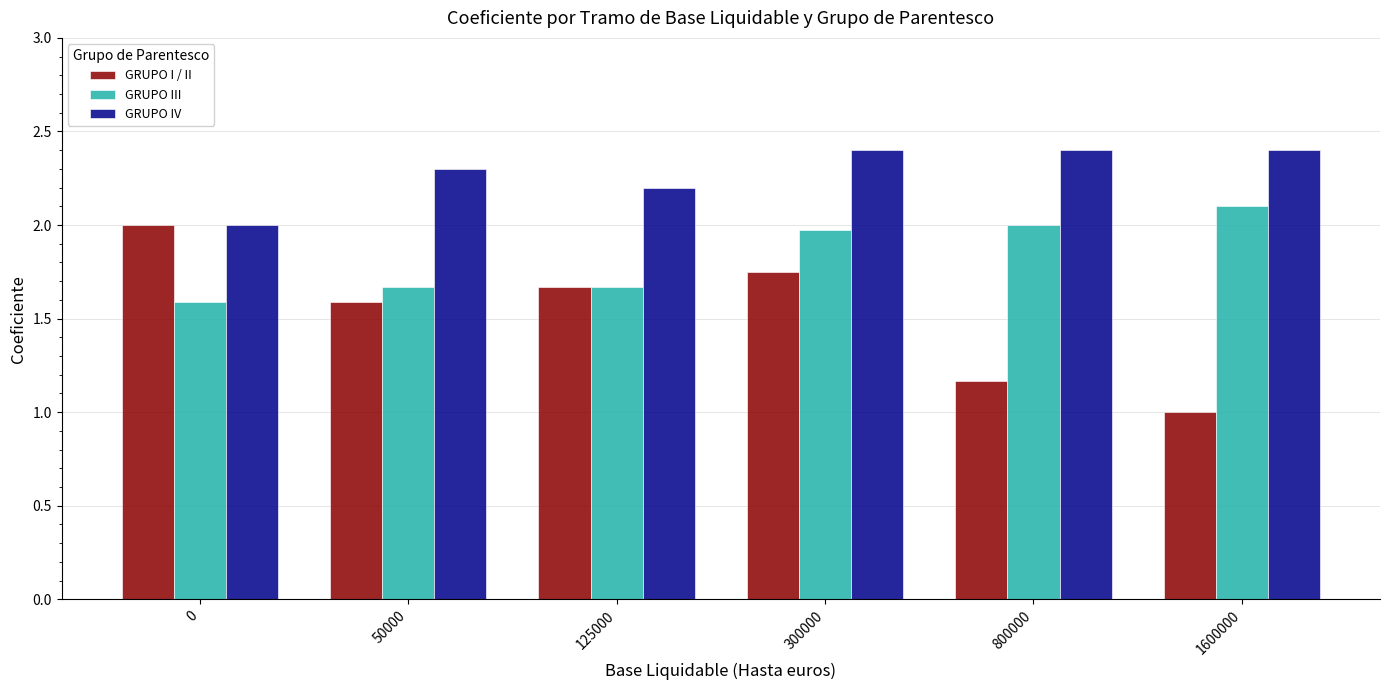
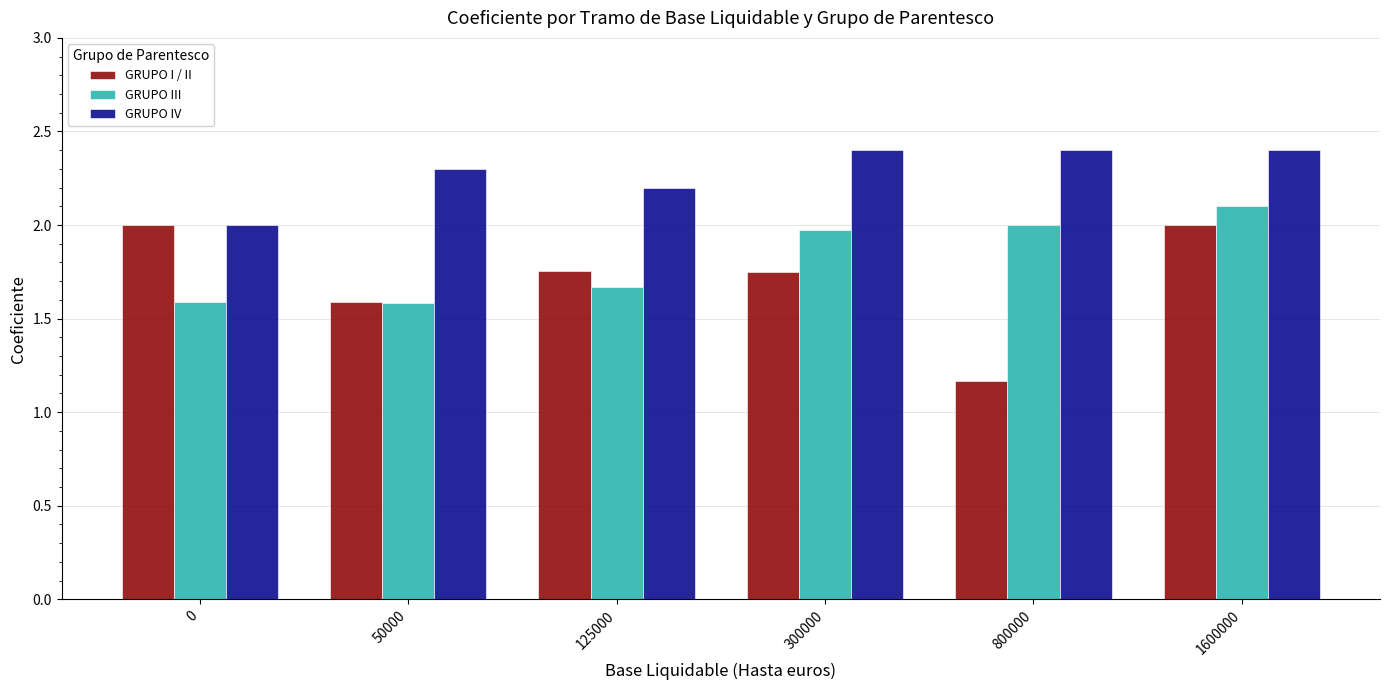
  {
    "GRUPO I / II": {
      "0": 2.00,
      "50000": 1.59,
-     "125000": 1.67,
+     "125000": 1.76,
      "300000": 1.75,
      "800000": 1.17,
-     "1600000": 1
+     "1600000": 2
    },
    "GRUPO III": {
      "0": 1.59,
-     "50000": 1.67,
+     "50000": 1.58,
      "125000": 1.67,
      "300000": 1.97,
      "800000": 2.00,
      "1600000": 2.10
    },
    "GRUPO IV": {
      "0": 2.00,
      "50000": 2.30,
      "125000": 2.20,
      "300000": 2.40,
      "800000": 2.40,
      "1600000": 2.40
    }
  }
